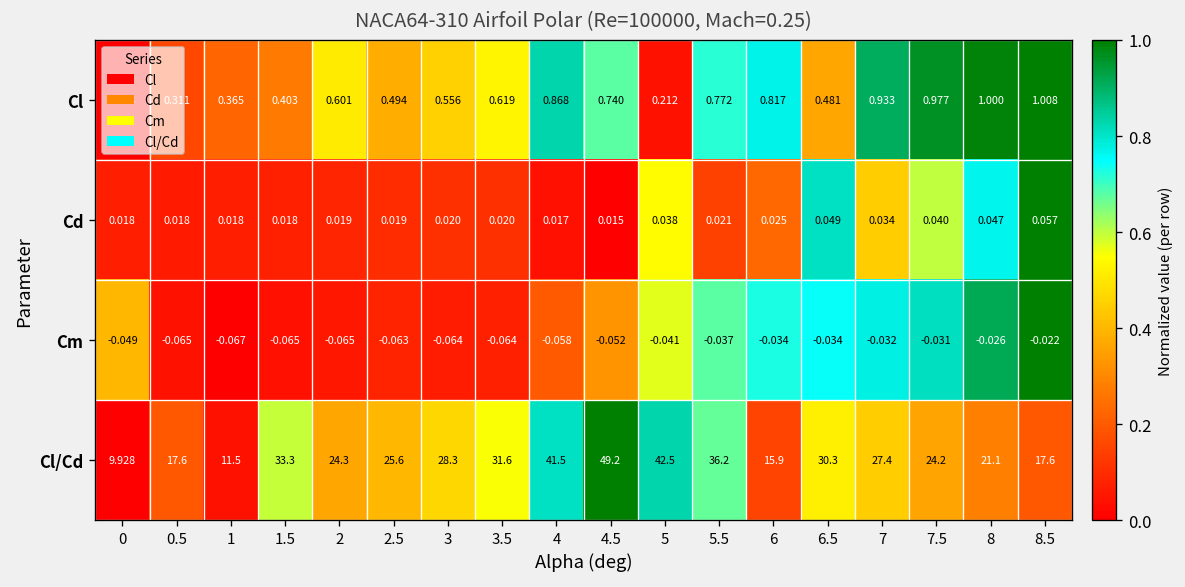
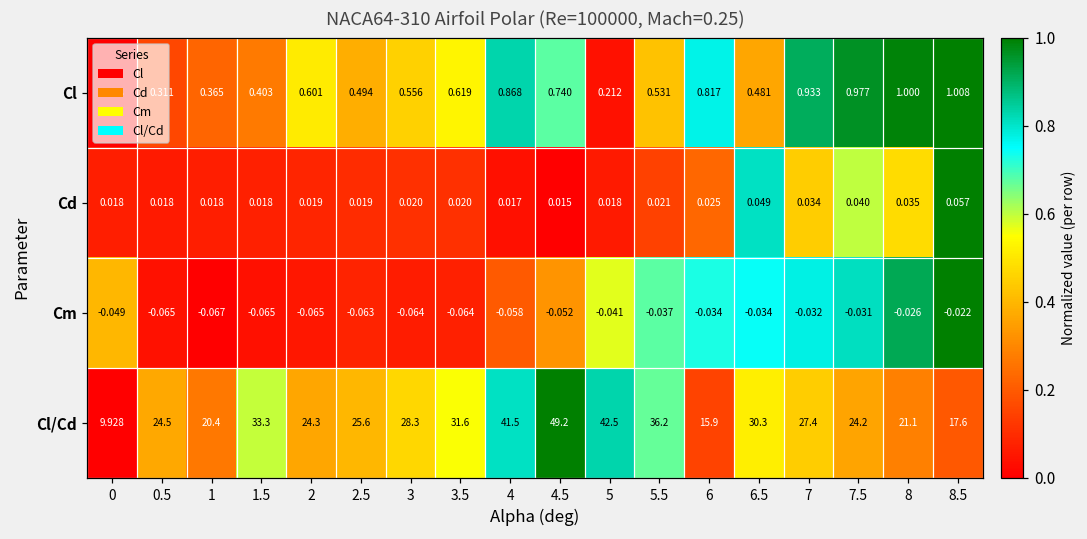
  {
    "Cl": {
      "1": 0.365,
      "1.5": 0.403,
      "2": 0.601,
      "2.5": 0.494,
      "3": 0.556,
      "3.5": 0.619,
      "4": 0.868,
      "4.5": 0.740,
      "5": 0.212,
-     "5.5": 0.772,
+     "5.5": 0.531,
      "6": 0.817,
      "6.5": 0.481,
      "7": 0.933,
      "7.5": 0.977,
      "8": 1.000,
      "8.5": 1.008
    },
    "Cd": {
      "0": 0.018,
      "0.5": 0.018,
      "1": 0.018,
      "1.5": 0.018,
      "2": 0.019,
      "2.5": 0.019,
      "3": 0.020,
      "3.5": 0.020,
      "4": 0.017,
      "4.5": 0.015,
-     "5": 0.038,
+     "5": 0.018,
      "5.5": 0.021,
      "6": 0.025,
      "6.5": 0.049,
      "7": 0.034,
      "7.5": 0.040,
-     "8": 0.047,
+     "8": 0.035,
      "8.5": 0.057
    },
    "Cm": {
      "0": -0.049,
      "0.5": -0.065,
      "1": -0.067,
      "1.5": -0.065,
      "2": -0.065,
      "2.5": -0.063,
      "3": -0.064,
      "3.5": -0.064,
      "4": -0.058,
      "4.5": -0.052,
      "5": -0.041,
      "5.5": -0.037,
      "6": -0.034,
      "6.5": -0.034,
      "7": -0.032,
      "7.5": -0.031,
      "8": -0.026,
      "8.5": -0.022
    },
    "Cl/Cd": {
      "0": 9.928,
-     "0.5": 17.6,
-     "1": 11.5,
+     "0.5": 24.5,
+     "1": 20.4,
      "1.5": 33.3,
      "2": 24.3,
      "2.5": 25.6,
      "3": 28.3,
      "3.5": 31.6,
      "4": 41.5,
      "4.5": 49.2,
      "5": 42.5,
      "5.5": 36.2,
      "6": 15.9,
      "6.5": 30.3,
      "7": 27.4,
      "7.5": 24.2,
      "8": 21.1,
      "8.5": 17.6
    }
  }
